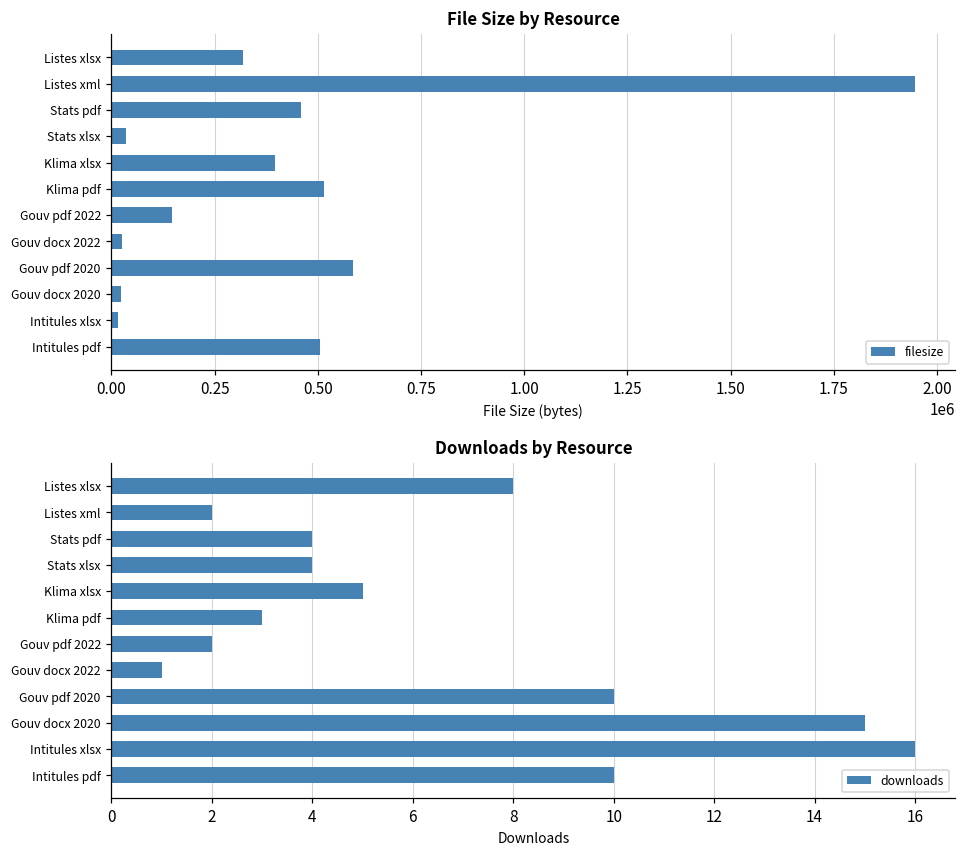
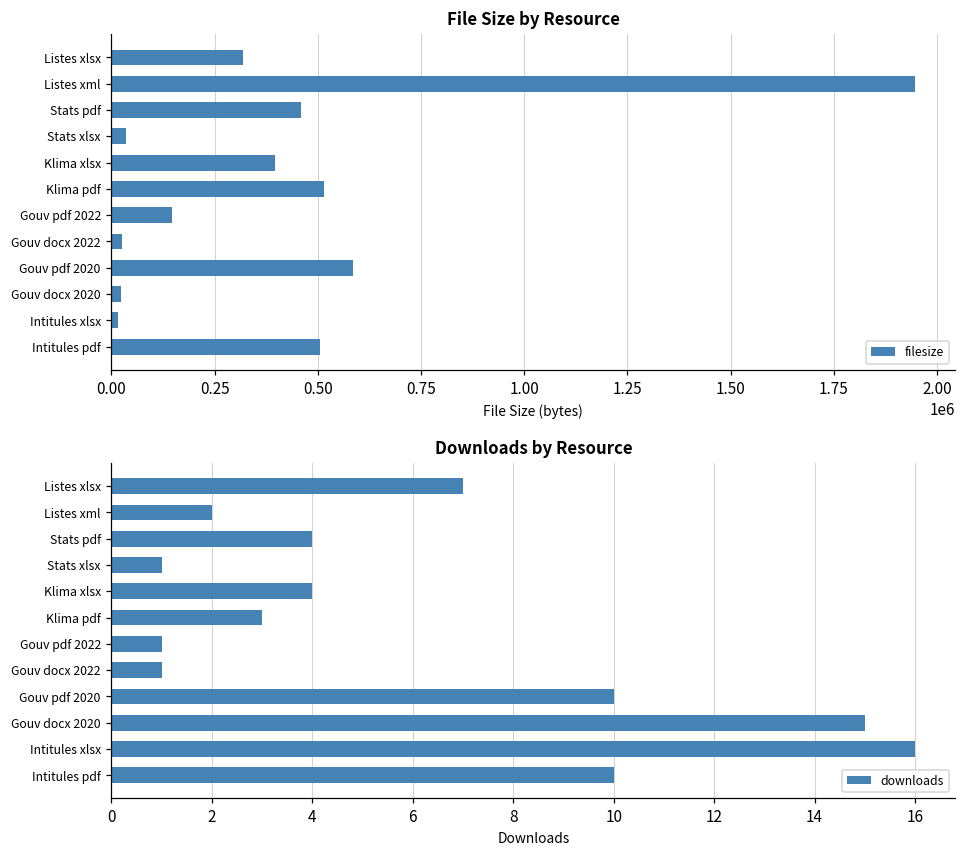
  {
    "File Size by Resource": {
      "Listes xlsx": 320000,
      "Listes xml": 1950000,
      "Stats pdf": 460000,
      "Stats xlsx": 30000,
      "Klima xlsx": 400000,
      "Klima pdf": 520000,
      "Gouv pdf 2022": 150000,
      "Gouv docx 2022": 30000,
      "Gouv pdf 2020": 590000,
      "Gouv docx 2020": 20000,
      "Intitules xlsx": 20000,
      "Intitules pdf": 510000
    },
    "Downloads by Resource": {
-     "Listes xlsx": 8,
+     "Listes xlsx": 7,
      "Listes xml": 2,
      "Stats pdf": 4,
-     "Stats xlsx": 4,
-     "Klima xlsx": 5,
+     "Stats xlsx": 1,
+     "Klima xlsx": 4,
      "Klima pdf": 3,
-     "Gouv pdf 2022": 2,
+     "Gouv pdf 2022": 1,
      "Gouv docx 2022": 1,
      "Gouv pdf 2020": 10,
      "Gouv docx 2020": 15,
      "Intitules xlsx": 16,
      "Intitules pdf": 10
    }
  }
